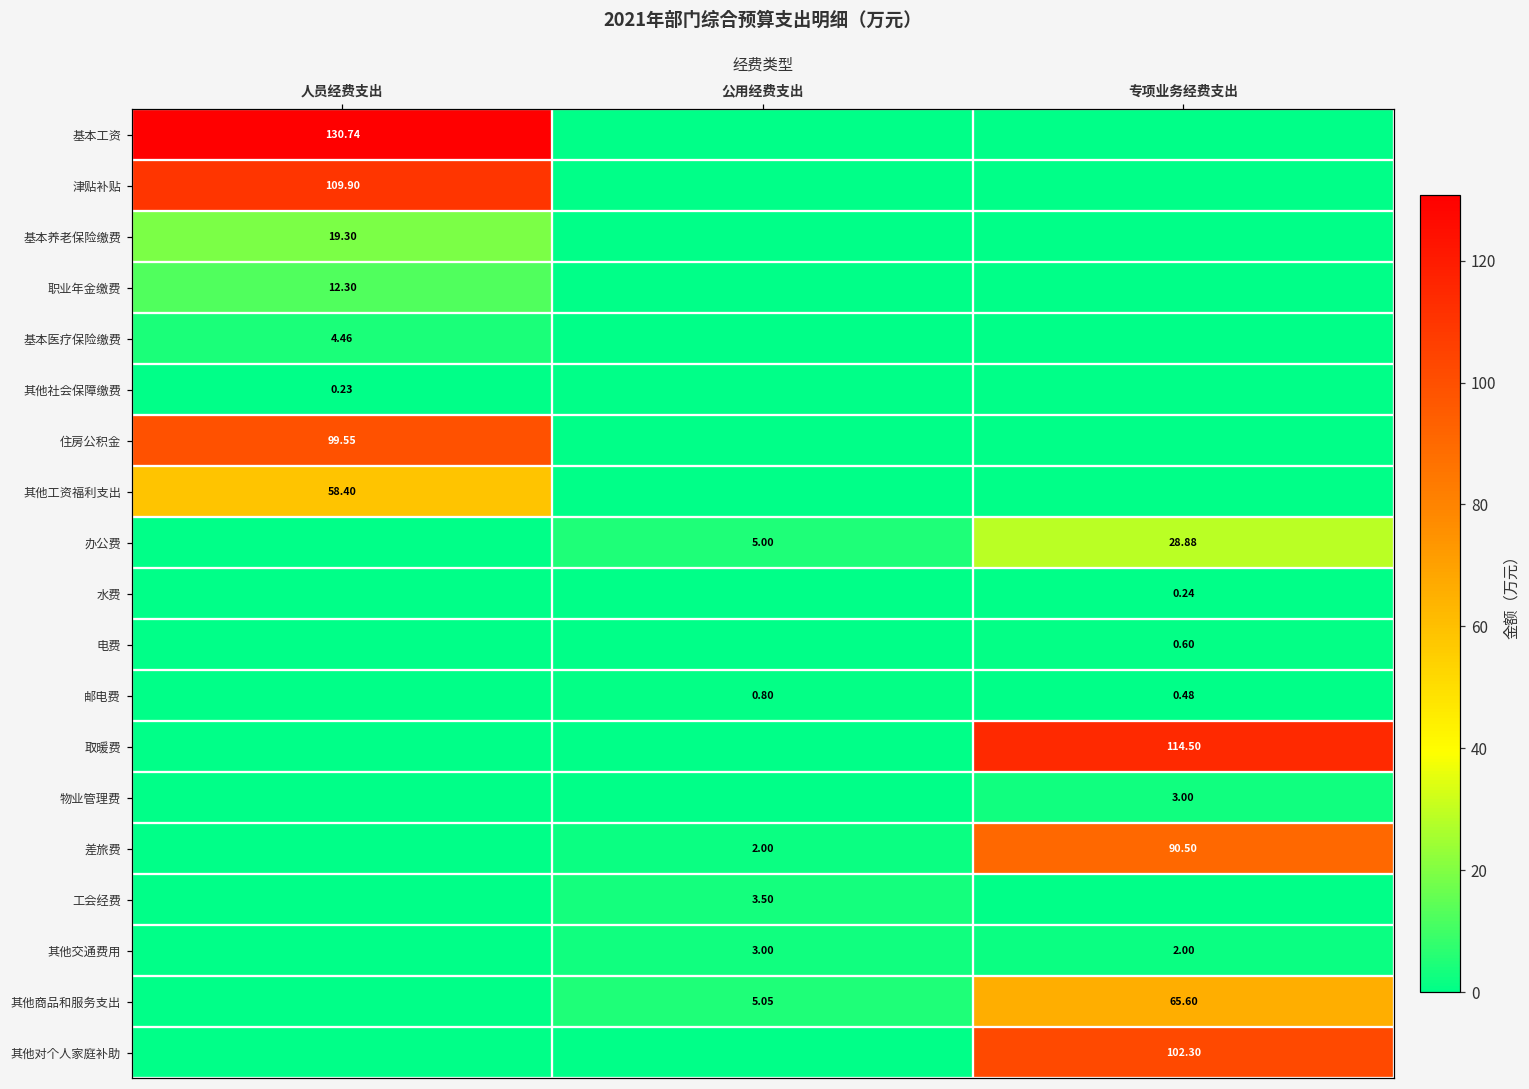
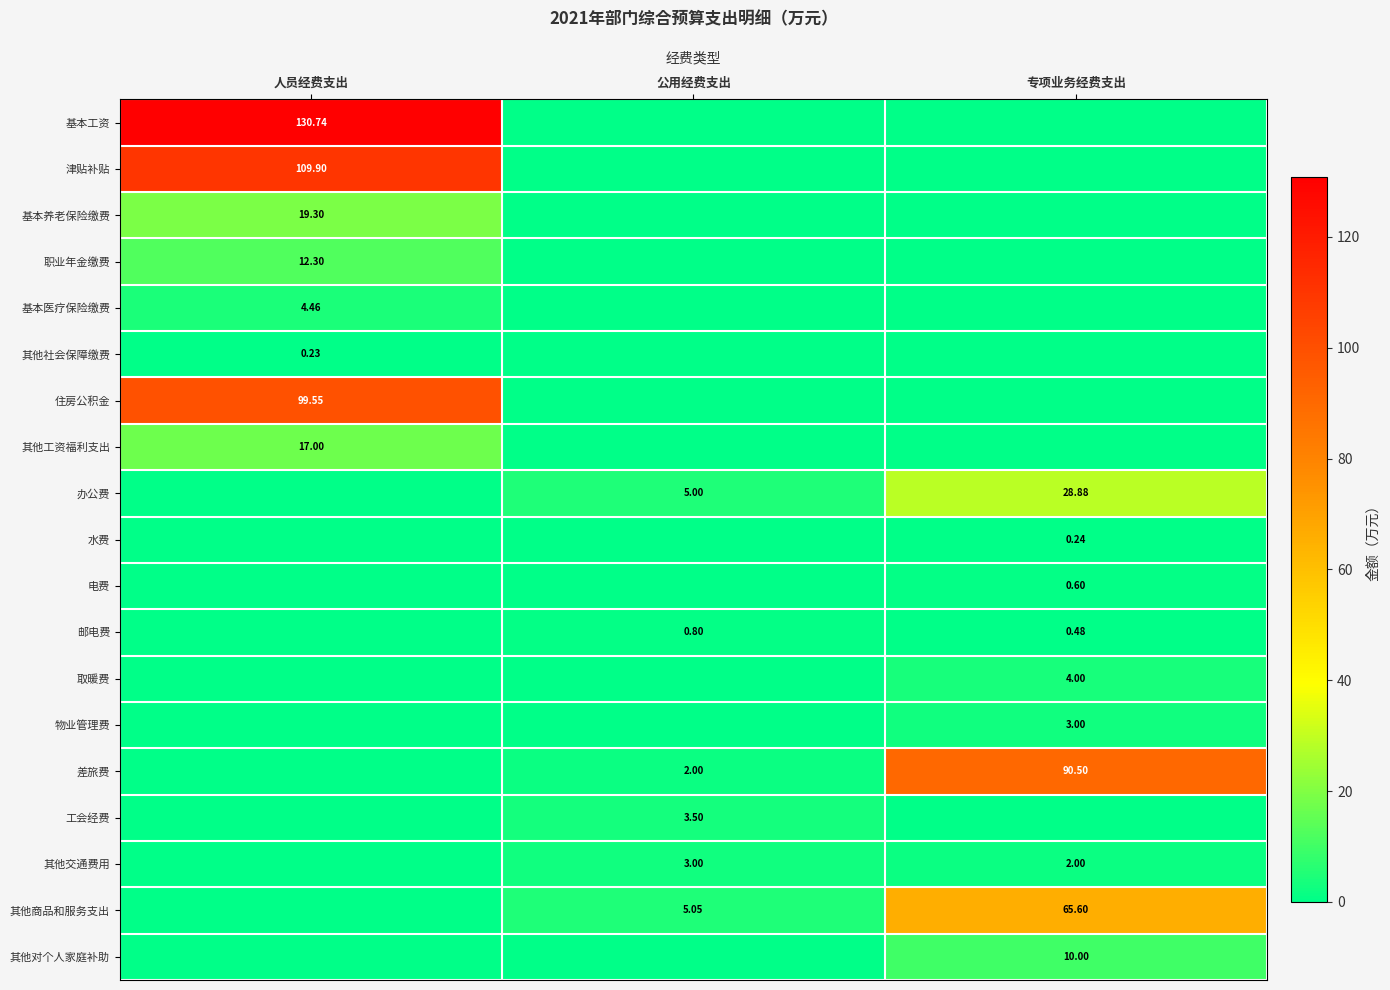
  {
    "基本工资": {
      "人员经费支出": 130.74
    },
    "津贴补贴": {
      "人员经费支出": 109.90
    },
    "基本养老保险缴费": {
      "人员经费支出": 19.30
    },
    "职业年金缴费": {
      "人员经费支出": 12.30
    },
    "基本医疗保险缴费": {
      "人员经费支出": 4.46
    },
    "其他社会保障缴费": {
      "人员经费支出": 0.23
    },
    "住房公积金": {
      "人员经费支出": 99.55
    },
    "其他工资福利支出": {
-     "人员经费支出": 58.40
+     "人员经费支出": 17.00
    },
    "办公费": {
      "公用经费支出": 5.00,
      "专项业务经费支出": 28.88
    },
    "水费": {
      "专项业务经费支出": 0.24
    },
    "电费": {
      "专项业务经费支出": 0.60
    },
    "邮电费": {
      "公用经费支出": 0.80,
      "专项业务经费支出": 0.48
    },
    "取暖费": {
-     "专项业务经费支出": 114.50
+     "专项业务经费支出": 4.00
    },
    "物业管理费": {
      "专项业务经费支出": 3.00
    },
    "差旅费": {
      "公用经费支出": 2.00,
      "专项业务经费支出": 90.50
    },
    "工会经费": {
      "公用经费支出": 3.50
    },
    "其他交通费用": {
      "公用经费支出": 3.00,
      "专项业务经费支出": 2.00
    },
    "其他商品和服务支出": {
      "公用经费支出": 5.05,
      "专项业务经费支出": 65.60
    },
    "其他对个人家庭补助": {
-     "专项业务经费支出": 102.30
+     "专项业务经费支出": 10.00
    }
  }
